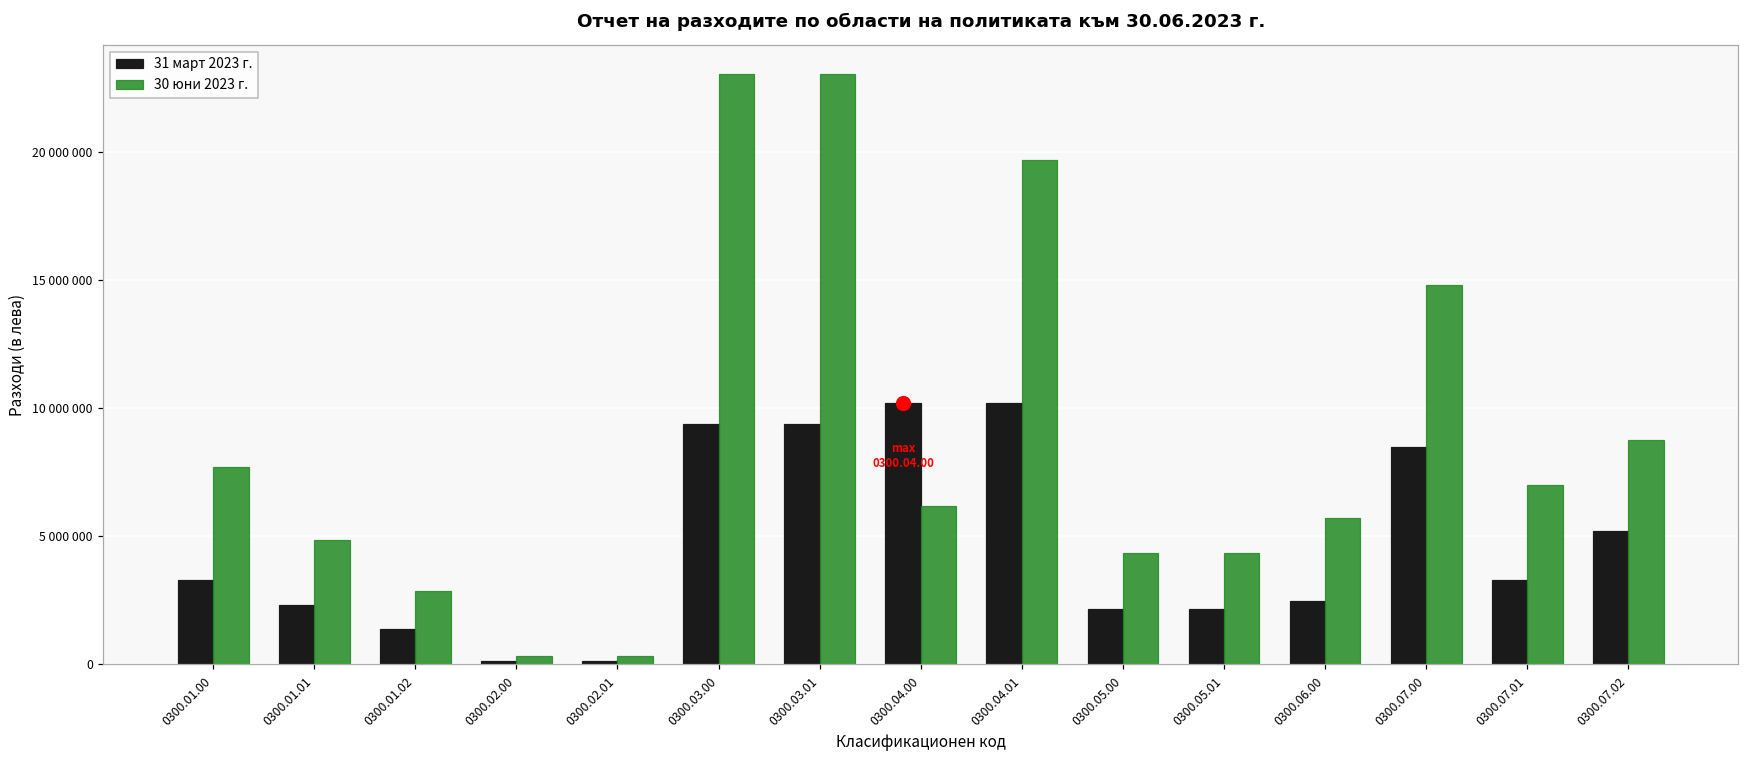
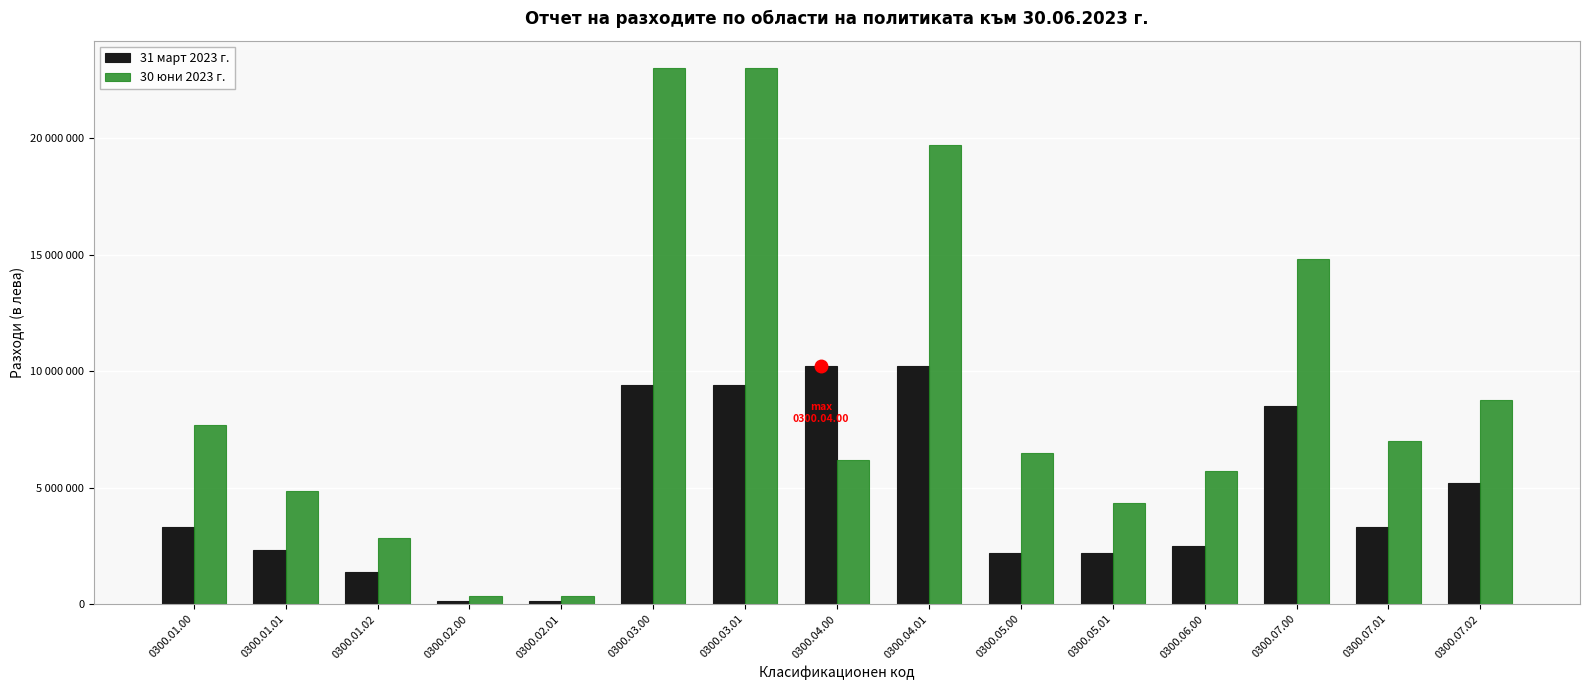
  {
    "31 март 2023 г.": {
      "0300.01.00": 3300000,
      "0300.01.01": 2300000,
      "0300.01.02": 1400000,
      "0300.02.00": 100000,
      "0300.02.01": 100000,
      "0300.03.00": 9400000,
      "0300.03.01": 9400000,
      "0300.04.01": 10200000,
      "0300.05.00": 2200000,
      "0300.05.01": 2200000,
      "0300.06.00": 2500000,
      "0300.07.00": 8500000,
      "0300.07.01": 3300000,
      "0300.07.02": 5200000
    },
    "30 юни 2023 г.": {
      "0300.01.00": 7700000,
      "0300.01.01": 4900000,
      "0300.01.02": 2900000,
      "0300.02.00": 300000,
      "0300.02.01": 300000,
      "0300.03.00": 23000000,
      "0300.03.01": 23000000,
      "0300.04.00": 6200000,
      "0300.04.01": 19700000,
-     "0300.05.00": 4300000,
+     "0300.05.00": 6500000,
      "0300.05.01": 4300000,
      "0300.06.00": 5700000,
      "0300.07.00": 14800000,
      "0300.07.01": 7000000,
      "0300.07.02": 8800000
    }
  }
